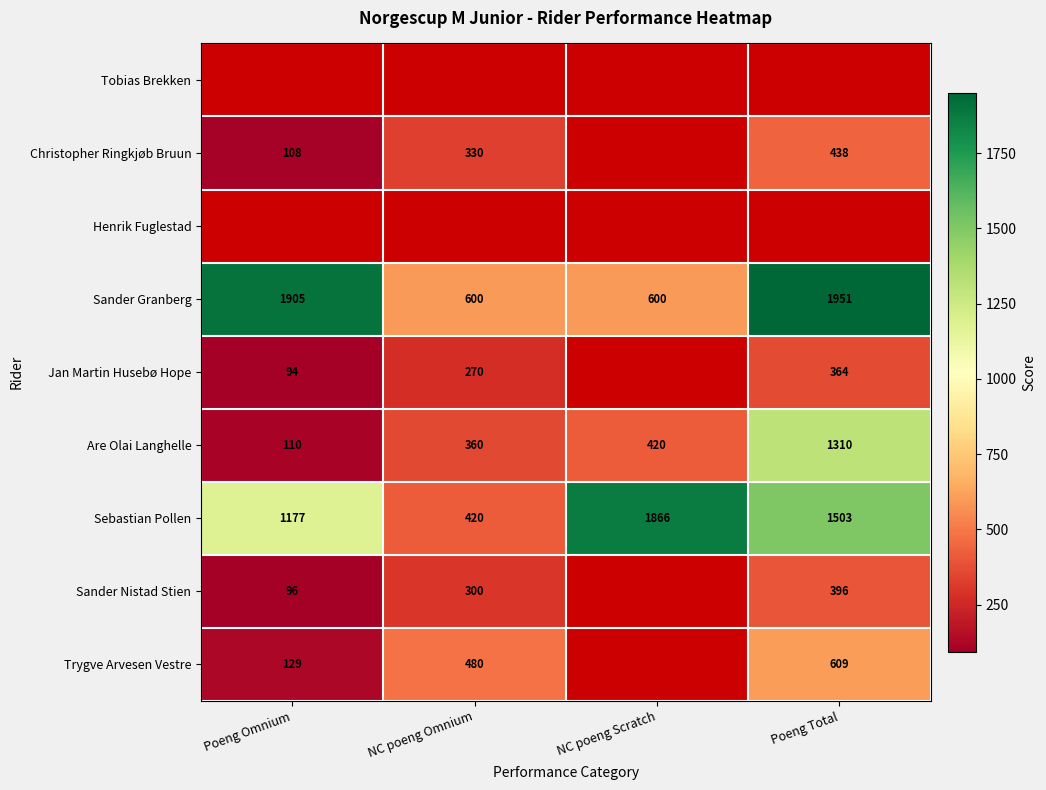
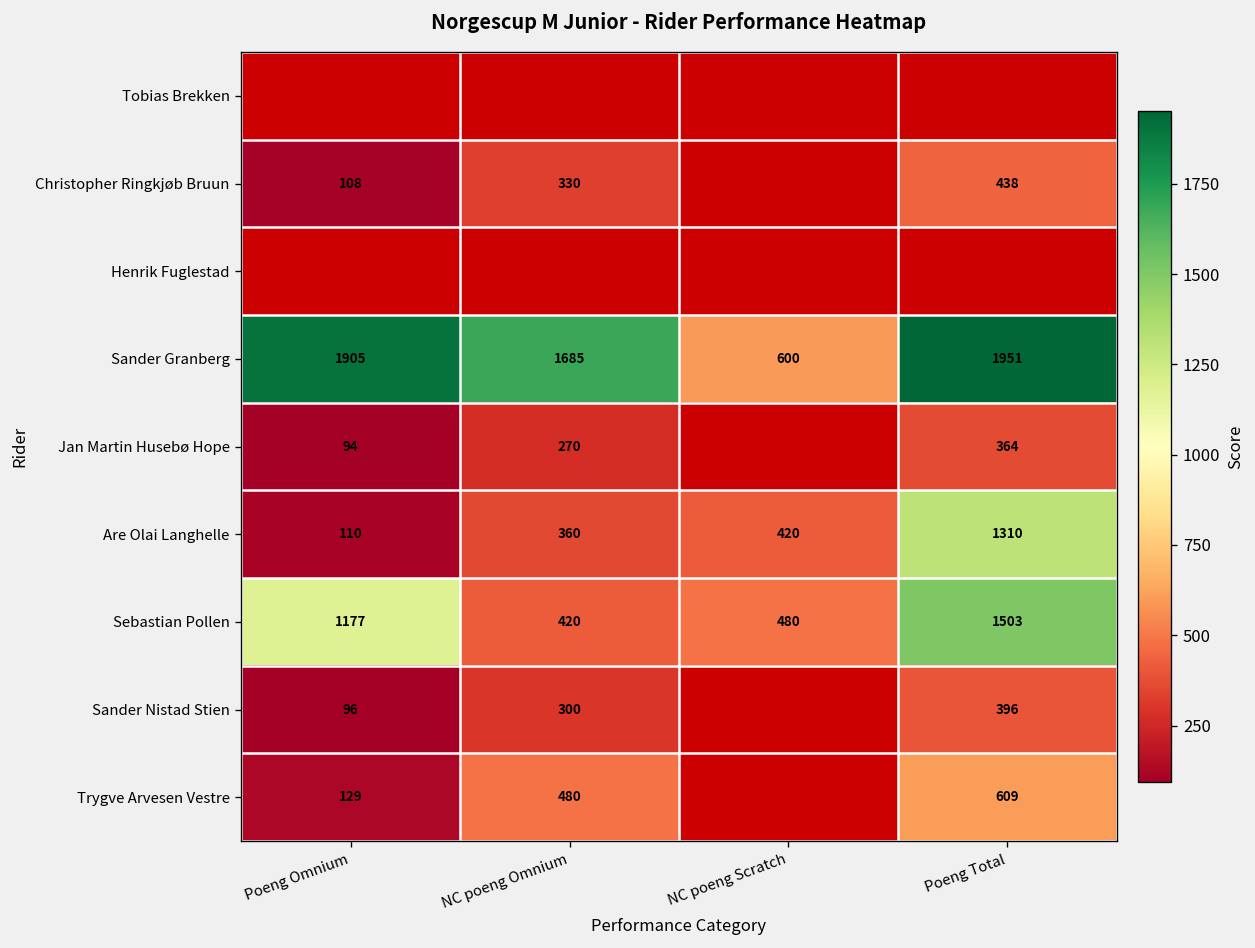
  {
    "Christopher Ringkjøb Bruun": {
      "Poeng Omnium": 108,
      "NC poeng Omnium": 330,
      "Poeng Total": 438
    },
    "Sander Granberg": {
      "Poeng Omnium": 1905,
-     "NC poeng Omnium": 600,
+     "NC poeng Omnium": 1685,
      "NC poeng Scratch": 600,
      "Poeng Total": 1951
    },
    "Jan Martin Husebø Hope": {
      "Poeng Omnium": 94,
      "NC poeng Omnium": 270,
      "Poeng Total": 364
    },
    "Are Olai Langhelle": {
      "Poeng Omnium": 110,
      "NC poeng Omnium": 360,
      "NC poeng Scratch": 420,
      "Poeng Total": 1310
    },
    "Sebastian Pollen": {
      "Poeng Omnium": 1177,
      "NC poeng Omnium": 420,
-     "NC poeng Scratch": 1866,
+     "NC poeng Scratch": 480,
      "Poeng Total": 1503
    },
    "Sander Nistad Stien": {
      "Poeng Omnium": 96,
      "NC poeng Omnium": 300,
      "Poeng Total": 396
    },
    "Trygve Arvesen Vestre": {
      "Poeng Omnium": 129,
      "NC poeng Omnium": 480,
      "Poeng Total": 609
    }
  }
